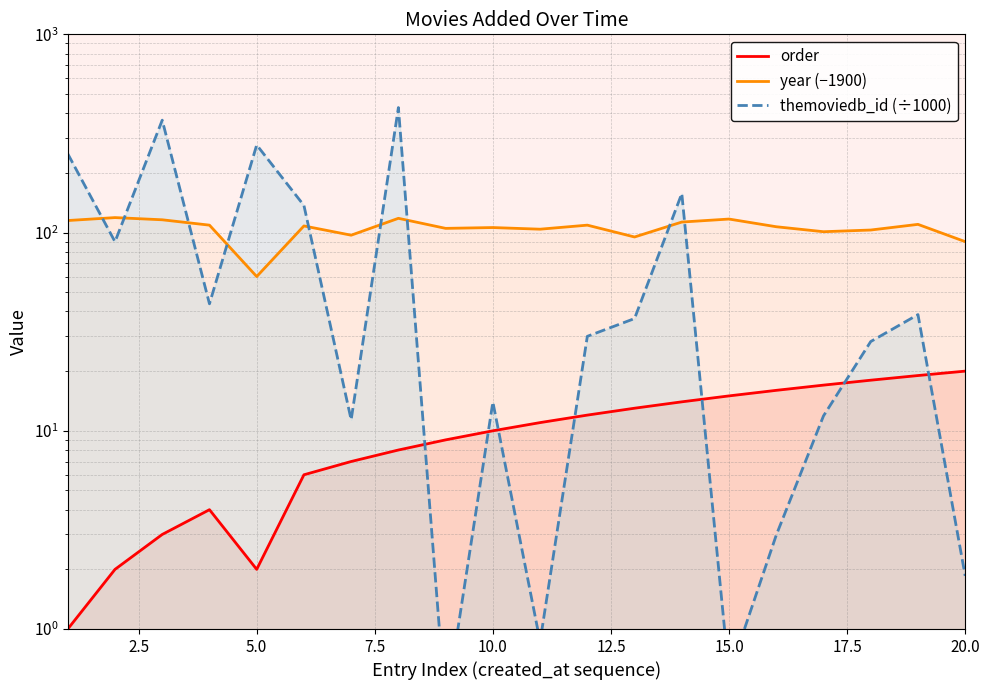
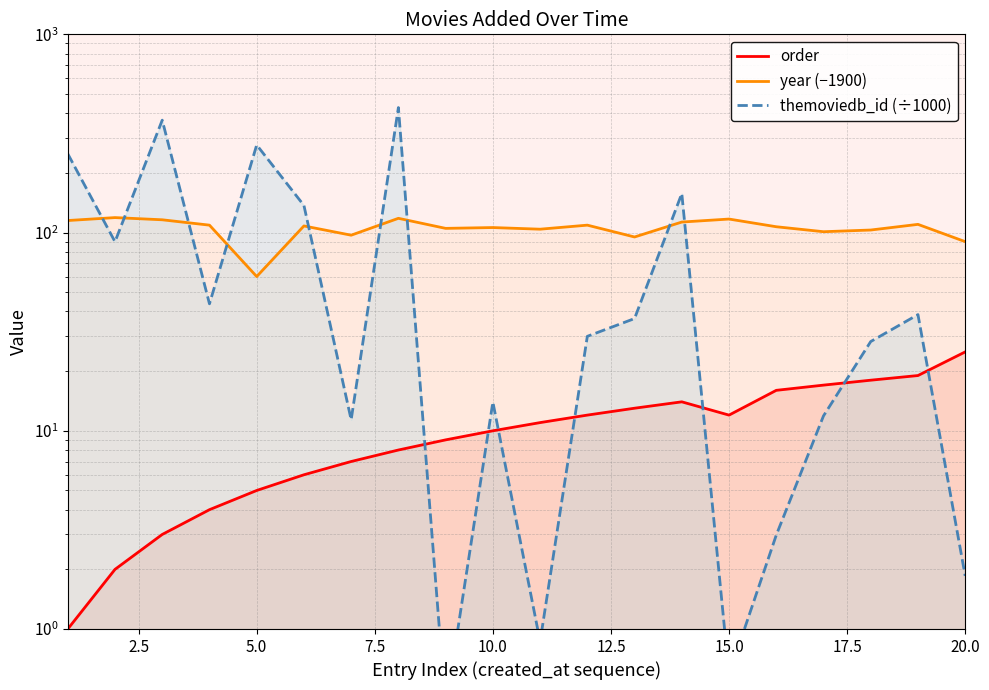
  {
    "order": {
-     "5.0": 2,
+     "5.0": 5,
      "10.0": 10,
-     "15.0": 15,
-     "20.0": 20
+     "15.0": 12,
+     "20.0": 25
    },
    "year (−1900)": {
      "5.0": 60,
      "10.0": 110,
      "15.0": 120,
      "20.0": 90
    }
  }
